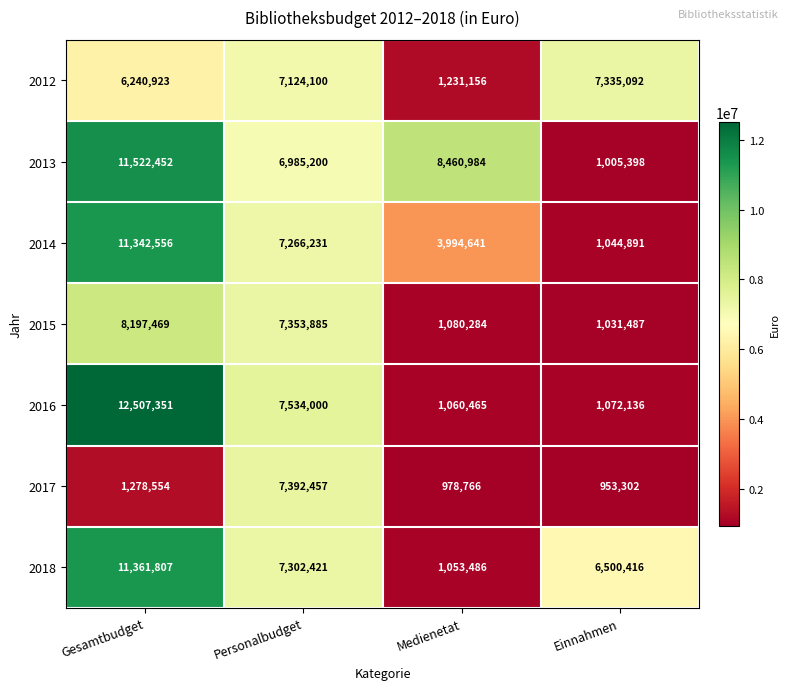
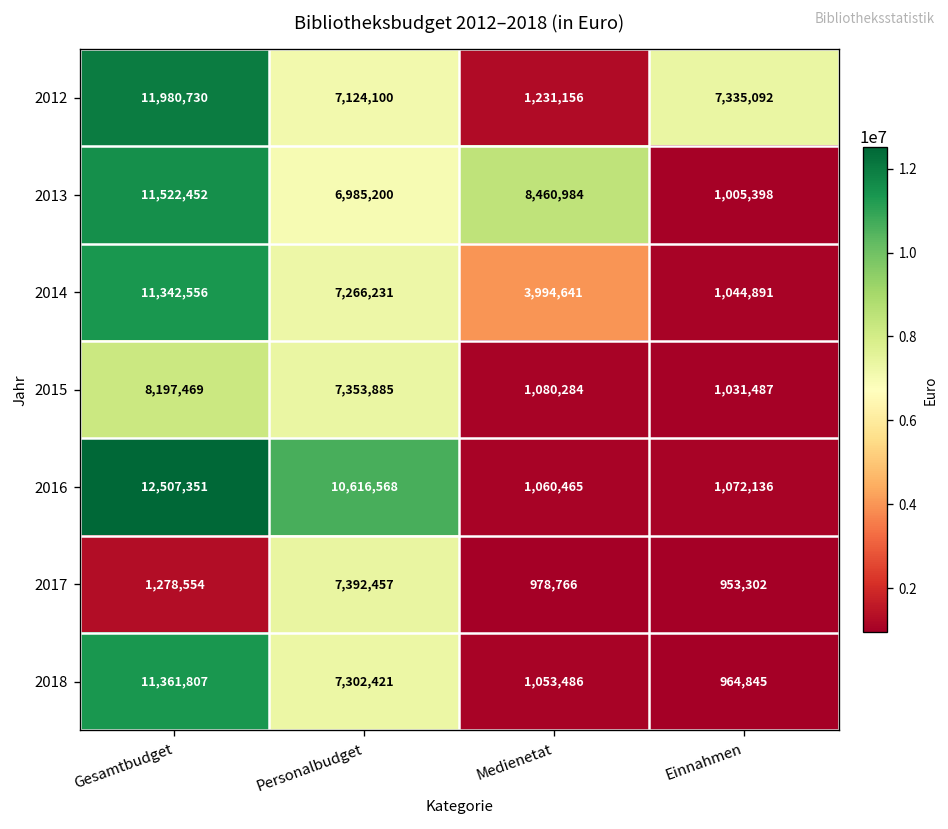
  {
    "2012": {
-     "Gesamtbudget": "6,240,923",
+     "Gesamtbudget": "11,980,730",
      "Personalbudget": "7,124,100",
      "Medienetat": "1,231,156",
      "Einnahmen": "7,335,092"
    },
    "2013": {
      "Gesamtbudget": "11,522,452",
      "Personalbudget": "6,985,200",
      "Medienetat": "8,460,984",
      "Einnahmen": "1,005,398"
    },
    "2014": {
      "Gesamtbudget": "11,342,556",
      "Personalbudget": "7,266,231",
      "Medienetat": "3,994,641",
      "Einnahmen": "1,044,891"
    },
    "2015": {
      "Gesamtbudget": "8,197,469",
      "Personalbudget": "7,353,885",
      "Medienetat": "1,080,284",
      "Einnahmen": "1,031,487"
    },
    "2016": {
      "Gesamtbudget": "12,507,351",
-     "Personalbudget": "7,534,000",
+     "Personalbudget": "10,616,568",
      "Medienetat": "1,060,465",
      "Einnahmen": "1,072,136"
    },
    "2017": {
      "Gesamtbudget": "1,278,554",
      "Personalbudget": "7,392,457",
      "Medienetat": "978,766",
      "Einnahmen": "953,302"
    },
    "2018": {
      "Gesamtbudget": "11,361,807",
      "Personalbudget": "7,302,421",
      "Medienetat": "1,053,486",
-     "Einnahmen": "6,500,416"
+     "Einnahmen": "964,845"
    }
  }
